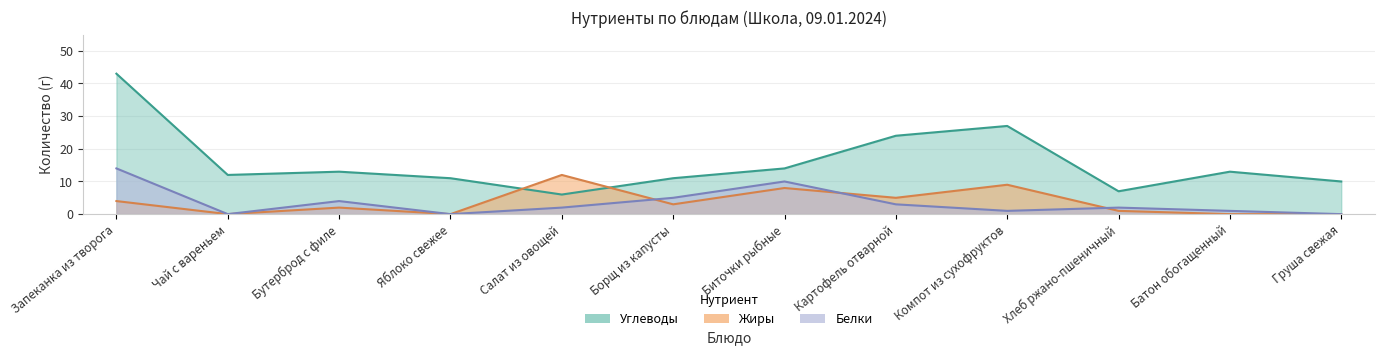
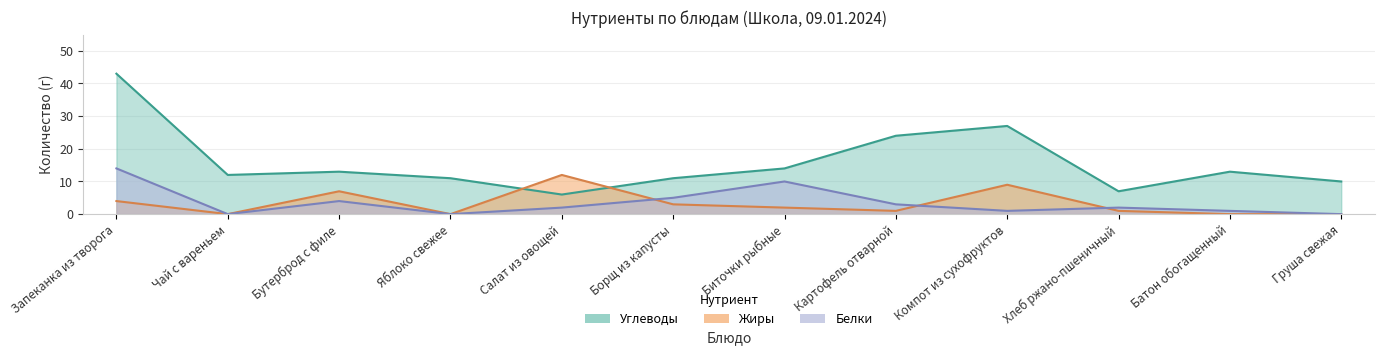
  {
    "Жиры": {
      "Запеканка из творога": 4,
-     "Бутерброд с филе": 2,
+     "Бутерброд с филе": 7,
      "Салат из овощей": 12,
      "Борщ из капусты": 3,
-     "Биточки рыбные": 8,
-     "Картофель отварной": 5,
+     "Биточки рыбные": 2,
+     "Картофель отварной": 1,
      "Компот из сухофруктов": 9,
      "Хлеб ржано-пшеничный": 1,
      "Батон обогащенный": 0
    }
  }
